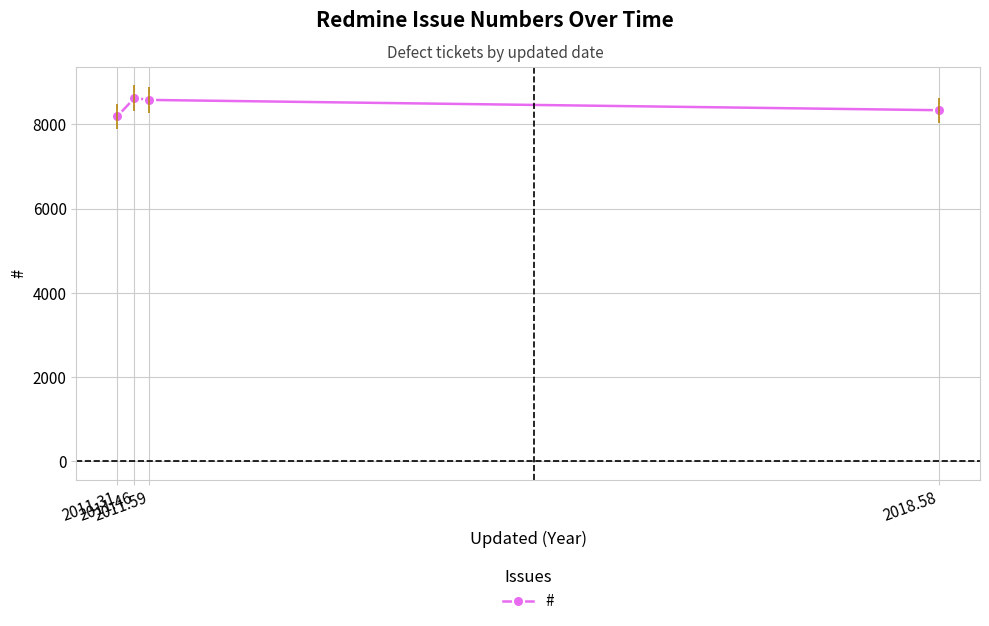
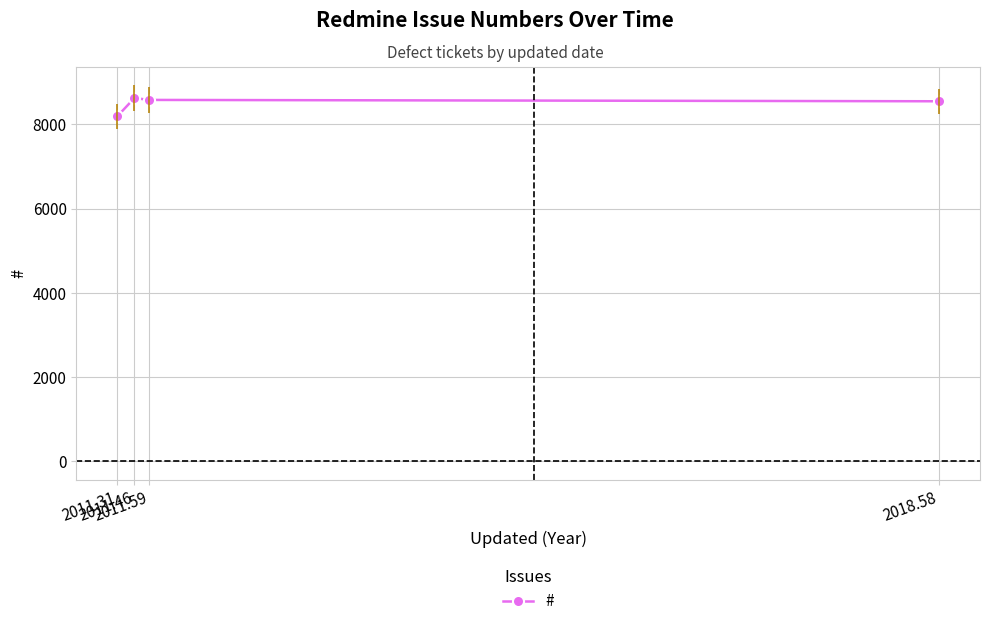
  {
    "2011.31": 8200,
    "2011.46": 8600,
    "2011.59": 8600,
-   "2018.58": 8300
+   "2018.58": 8500
  }
